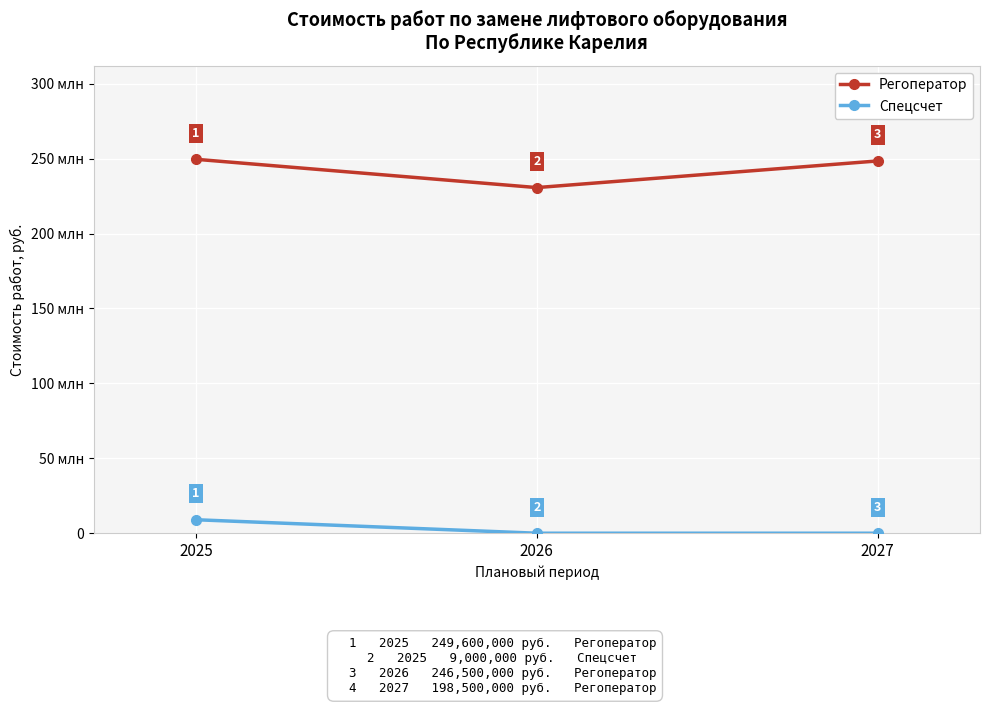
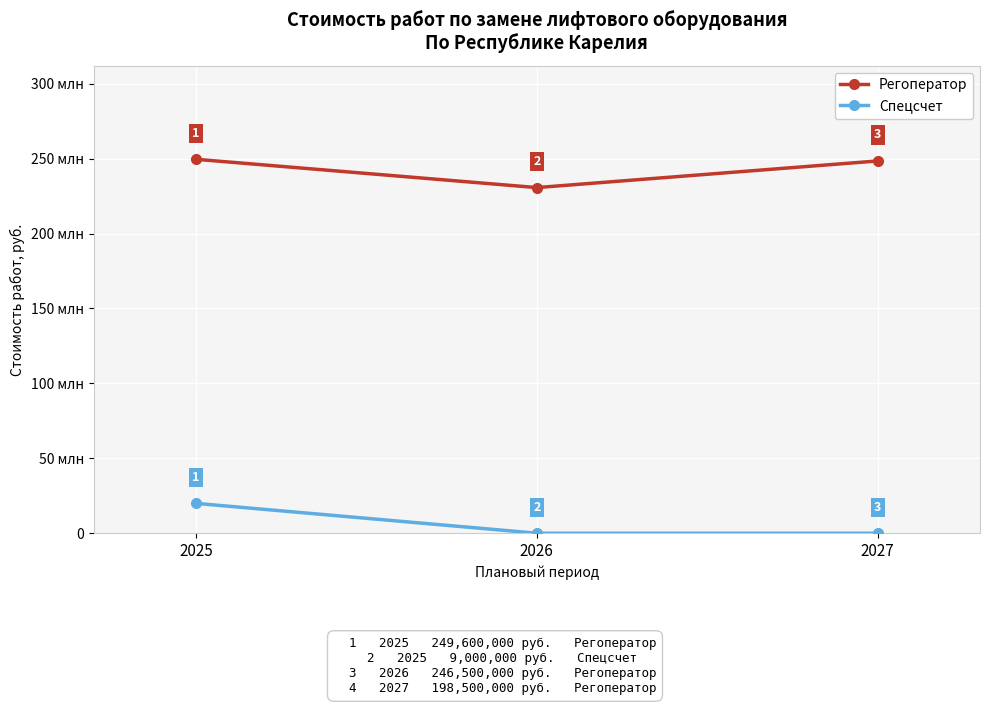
  {
    "Спецсчет": {
-     "2025": "9 млн"
+     "2025": "20 млн"
    }
  }
